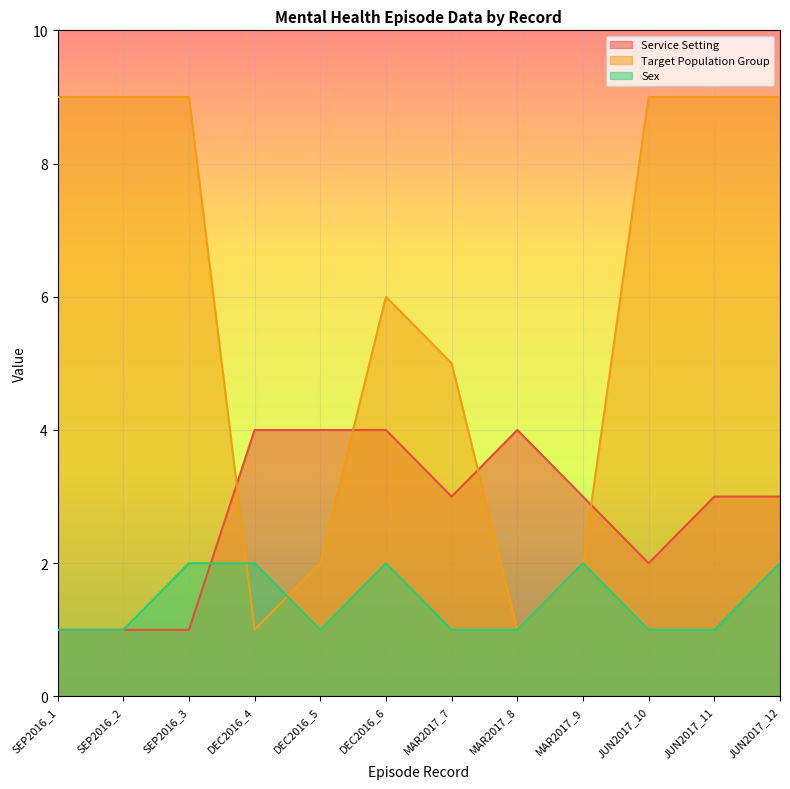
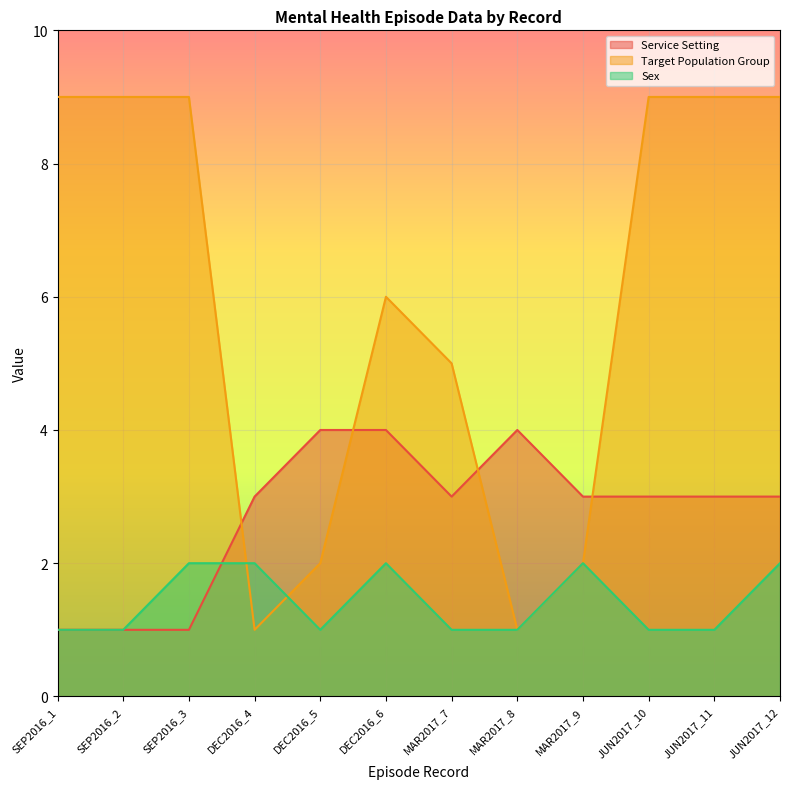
  {
    "Service Setting": {
      "SEP2016_3": 1,
-     "DEC2016_4": 4,
+     "DEC2016_4": 3,
      "DEC2016_5": 4,
      "DEC2016_6": 4,
      "MAR2017_7": 3,
      "MAR2017_8": 4,
      "MAR2017_9": 3,
-     "JUN2017_10": 2,
+     "JUN2017_10": 3,
      "JUN2017_11": 3,
      "JUN2017_12": 3
    },
    "Target Population Group": {
      "SEP2016_1": 9,
      "SEP2016_2": 9,
      "SEP2016_3": 9,
      "DEC2016_4": 1,
      "DEC2016_5": 2,
      "DEC2016_6": 6,
      "MAR2017_7": 5,
      "JUN2017_10": 9,
      "JUN2017_11": 9,
      "JUN2017_12": 9
    },
    "Sex": {
      "SEP2016_3": 2,
      "DEC2016_4": 2,
      "DEC2016_5": 1,
      "DEC2016_6": 2,
      "MAR2017_7": 1,
      "JUN2017_10": 1,
      "JUN2017_11": 1,
      "JUN2017_12": 2
    }
  }
